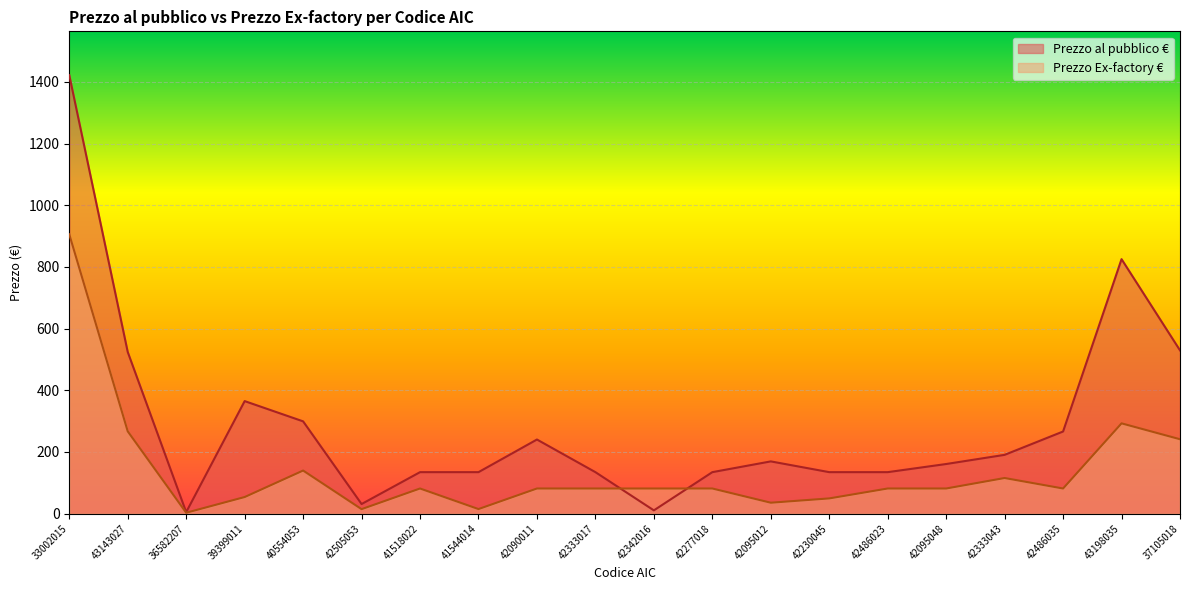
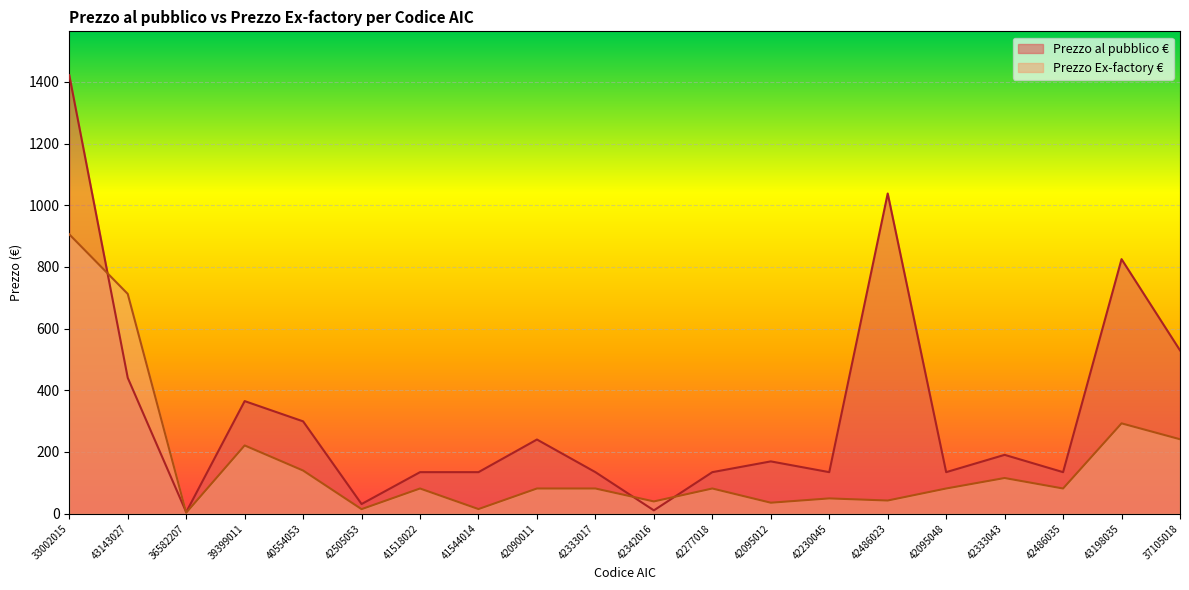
  {
    "Prezzo al pubblico €": {
      "33002015": 1420,
-     "43143027": 520,
+     "43143027": 440,
      "39399011": 360,
      "40554053": 300,
      "42505053": 30,
      "41518022": 130,
      "41544014": 130,
      "42090011": 240,
      "42333017": 130,
      "42342016": 10,
      "42277018": 130,
      "42095012": 170,
      "42230045": 130,
-     "42486023": 130,
-     "42095048": 160,
+     "42486023": 1040,
+     "42095048": 130,
      "42333043": 190,
-     "42486035": 270,
+     "42486035": 130,
      "43198035": 830,
      "37105018": 530
    },
    "Prezzo Ex-factory €": {
      "33002015": 910,
-     "43143027": 270,
-     "39399011": 50,
+     "43143027": 710,
+     "39399011": 220,
      "40554053": 140,
      "42505053": 10,
      "41518022": 80,
      "41544014": 10,
      "42090011": 80,
      "42333017": 80,
-     "42342016": 80,
+     "42342016": 40,
      "42277018": 80,
      "42095012": 40,
      "42230045": 50,
-     "42486023": 80,
+     "42486023": 40,
      "42095048": 80,
      "42333043": 120,
      "42486035": 80,
      "43198035": 290,
      "37105018": 240
    }
  }
